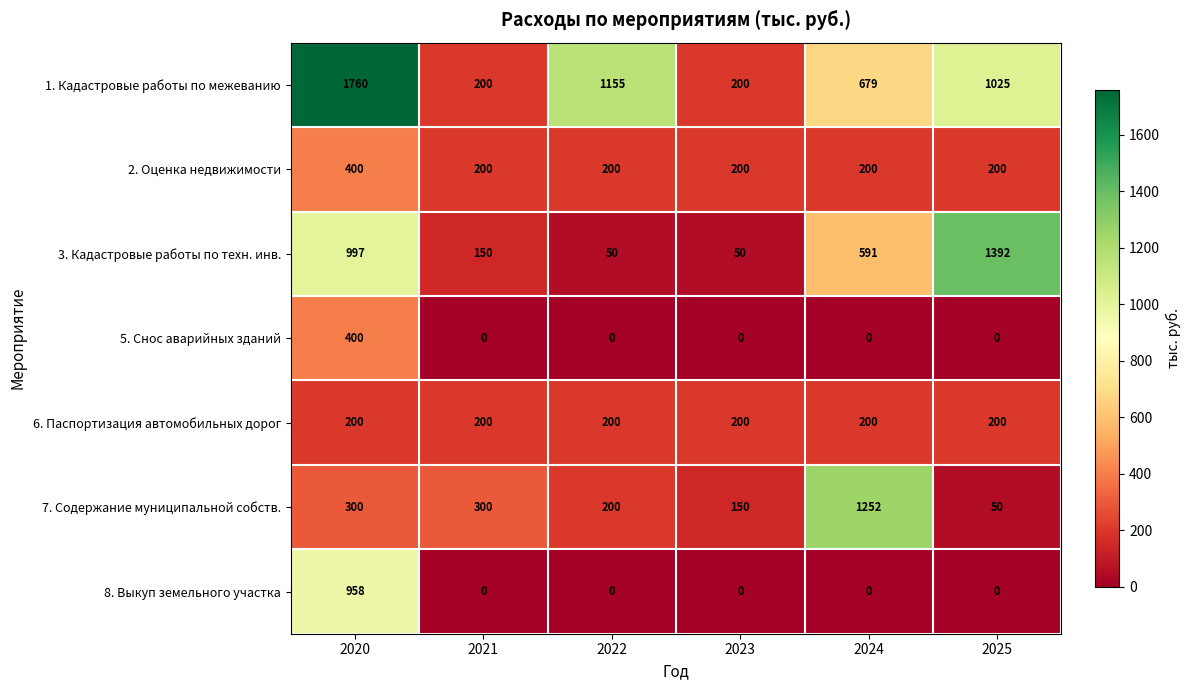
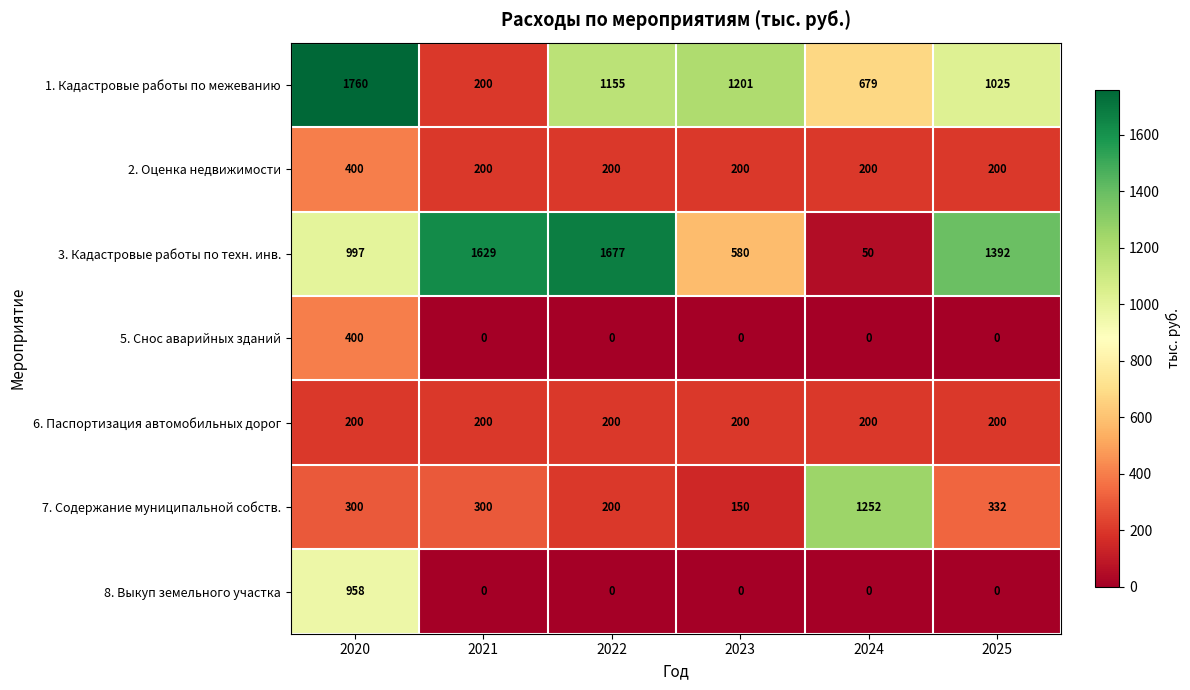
  {
    "1. Кадастровые работы по межеванию": {
      "2020": 1760,
      "2021": 200,
      "2022": 1155,
-     "2023": 200,
+     "2023": 1201,
      "2024": 679,
      "2025": 1025
    },
    "2. Оценка недвижимости": {
      "2020": 400,
      "2021": 200,
      "2022": 200,
      "2023": 200,
      "2024": 200,
      "2025": 200
    },
    "3. Кадастровые работы по техн. инв.": {
      "2020": 997,
-     "2021": 150,
-     "2022": 50,
-     "2023": 50,
-     "2024": 591,
+     "2021": 1629,
+     "2022": 1677,
+     "2023": 580,
+     "2024": 50,
      "2025": 1392
    },
    "5. Снос аварийных зданий": {
      "2020": 400,
      "2021": 0,
      "2022": 0,
      "2023": 0,
      "2024": 0,
      "2025": 0
    },
    "6. Паспортизация автомобильных дорог": {
      "2020": 200,
      "2021": 200,
      "2022": 200,
      "2023": 200,
      "2024": 200,
      "2025": 200
    },
    "7. Содержание муниципальной собств.": {
      "2020": 300,
      "2021": 300,
      "2022": 200,
      "2023": 150,
      "2024": 1252,
-     "2025": 50
+     "2025": 332
    },
    "8. Выкуп земельного участка": {
      "2020": 958,
      "2021": 0,
      "2022": 0,
      "2023": 0,
      "2024": 0,
      "2025": 0
    }
  }
